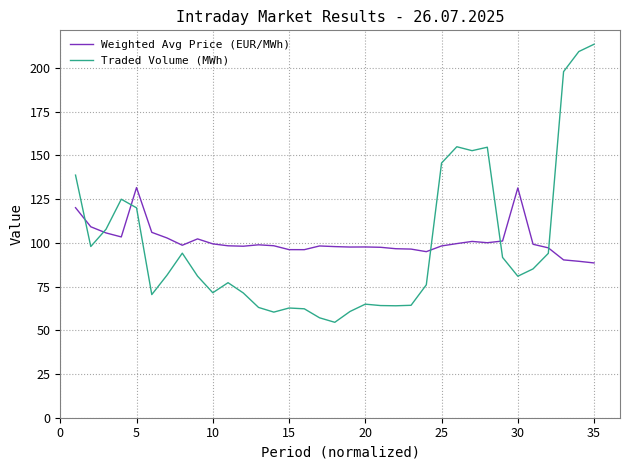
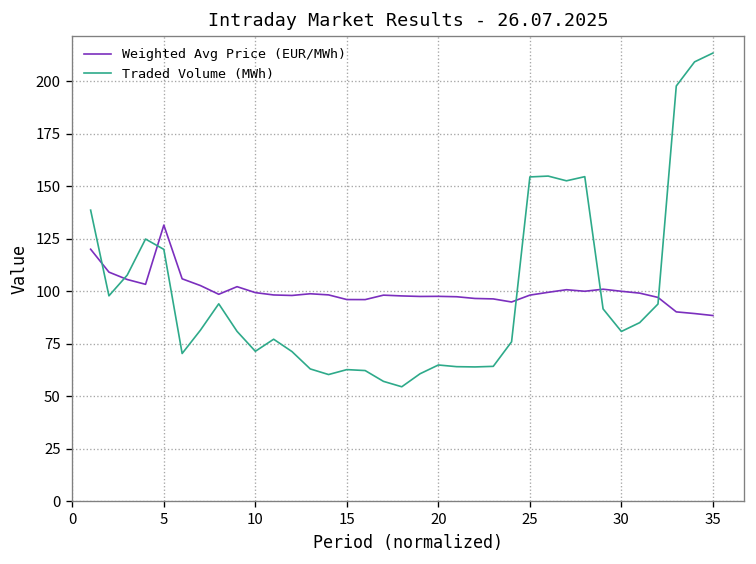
  {
    "Weighted Avg Price (EUR/MWh)": {
      "5": 132,
      "10": 99,
      "15": 96,
      "20": 98,
      "25": 98,
-     "30": 131,
+     "30": 100,
      "35": 88
    },
    "Traded Volume (MWh)": {
      "5": 120,
      "10": 71,
      "15": 63,
      "20": 65,
-     "25": 146,
+     "25": 155,
      "30": 81,
      "35": 214
    }
  }
